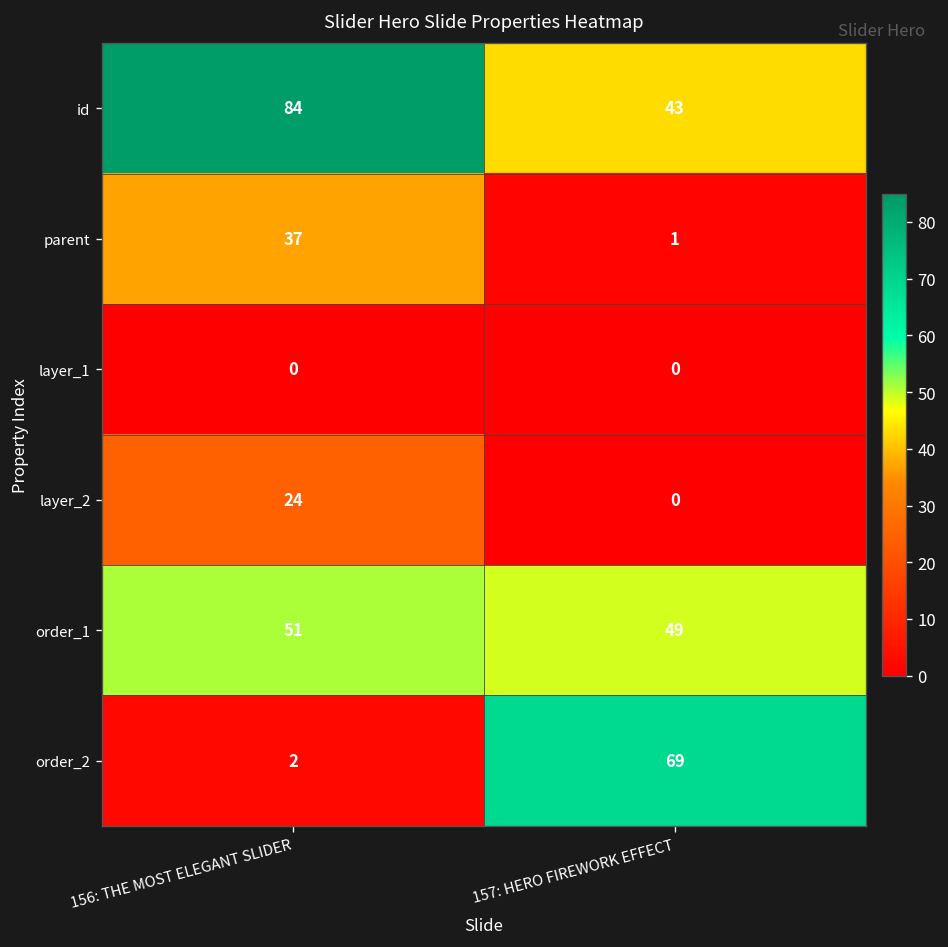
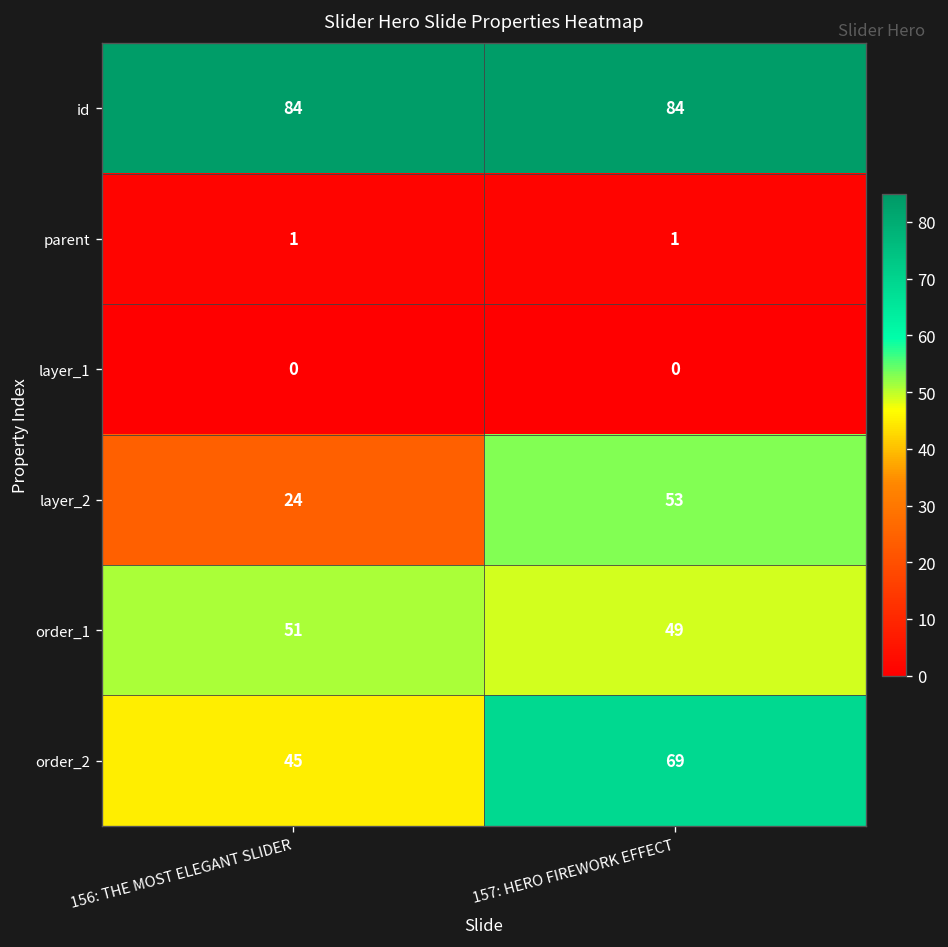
  {
    "id": {
      "156: THE MOST ELEGANT SLIDER": 84,
-     "157: HERO FIREWORK EFFECT": 43
+     "157: HERO FIREWORK EFFECT": 84
    },
    "parent": {
-     "156: THE MOST ELEGANT SLIDER": 37,
+     "156: THE MOST ELEGANT SLIDER": 1,
      "157: HERO FIREWORK EFFECT": 1
    },
    "layer_1": {
      "156: THE MOST ELEGANT SLIDER": 0,
      "157: HERO FIREWORK EFFECT": 0
    },
    "layer_2": {
      "156: THE MOST ELEGANT SLIDER": 24,
-     "157: HERO FIREWORK EFFECT": 0
+     "157: HERO FIREWORK EFFECT": 53
    },
    "order_1": {
      "156: THE MOST ELEGANT SLIDER": 51,
      "157: HERO FIREWORK EFFECT": 49
    },
    "order_2": {
-     "156: THE MOST ELEGANT SLIDER": 2,
+     "156: THE MOST ELEGANT SLIDER": 45,
      "157: HERO FIREWORK EFFECT": 69
    }
  }
